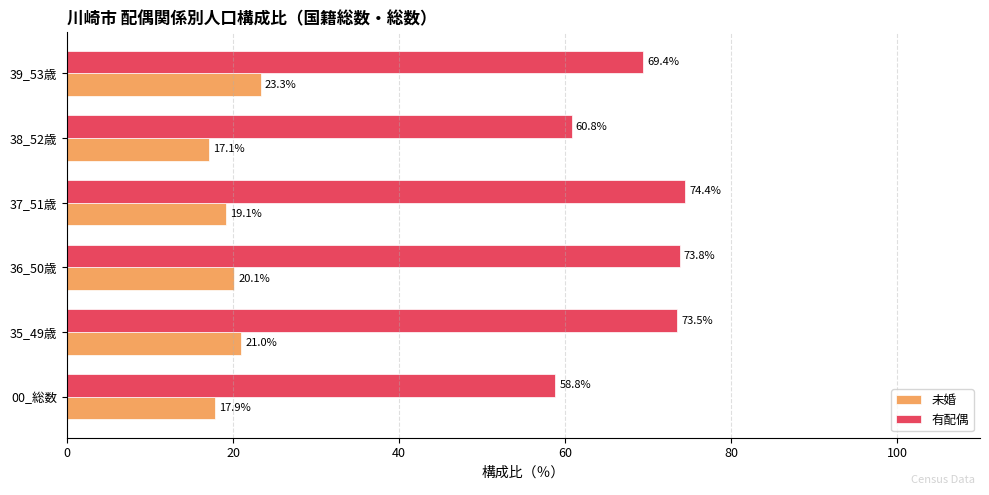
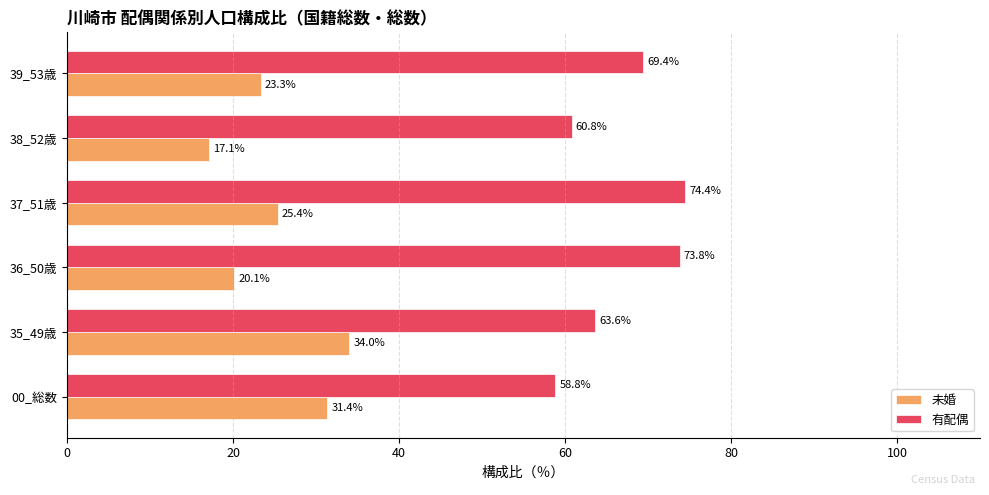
  {
    "未婚": {
      "39_53歳": "23.3%",
      "38_52歳": "17.1%",
-     "37_51歳": "19.1%",
+     "37_51歳": "25.4%",
      "36_50歳": "20.1%",
-     "35_49歳": "21.0%",
-     "00_総数": "17.9%"
+     "35_49歳": "34.0%",
+     "00_総数": "31.4%"
    },
    "有配偶": {
      "39_53歳": "69.4%",
      "38_52歳": "60.8%",
      "37_51歳": "74.4%",
      "36_50歳": "73.8%",
-     "35_49歳": "73.5%",
+     "35_49歳": "63.6%",
      "00_総数": "58.8%"
    }
  }
